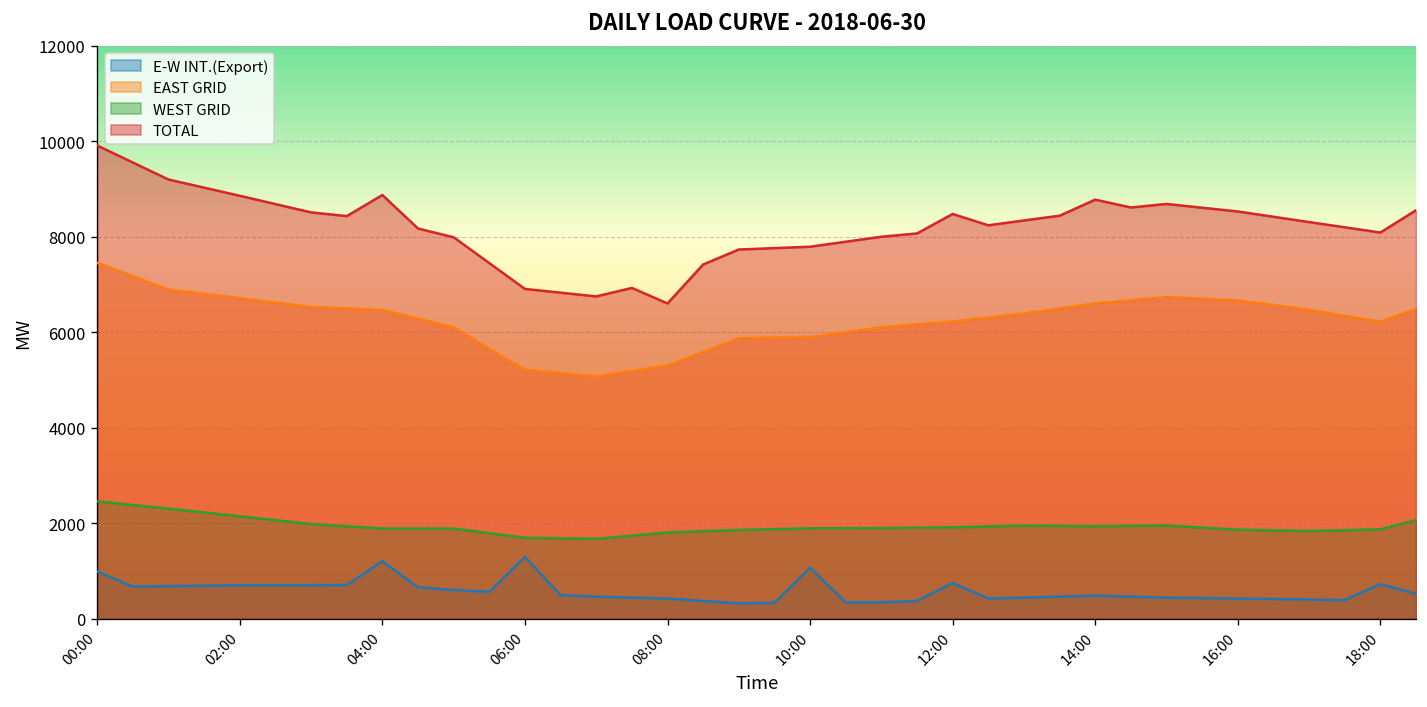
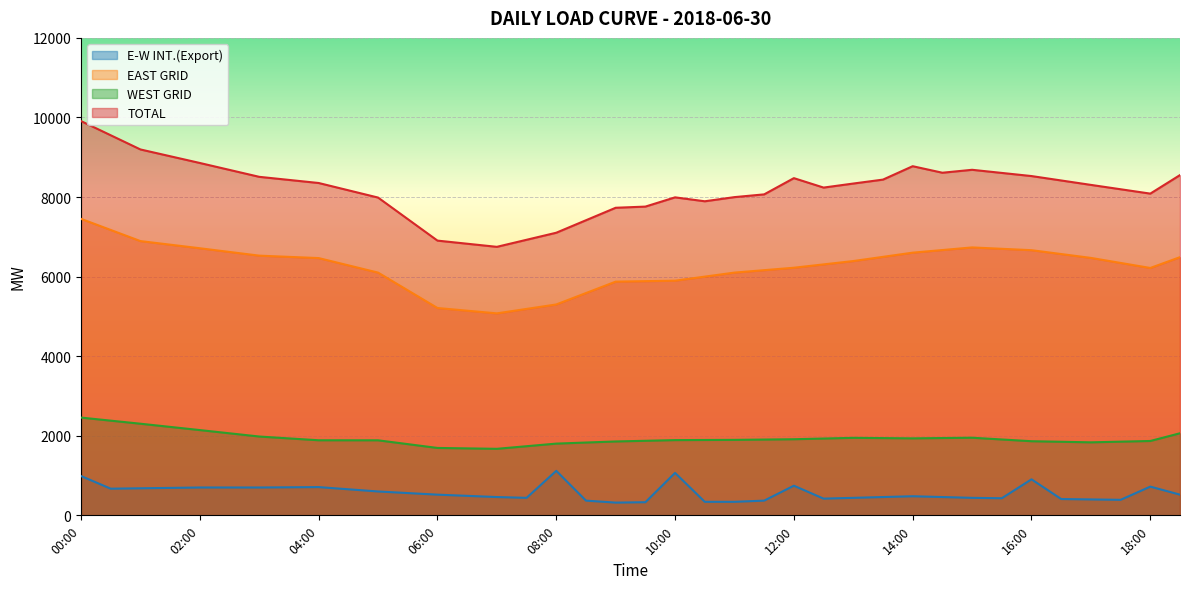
  {
    "E-W INT.(Export)": {
      "00:00": 1000,
      "02:00": 700,
-     "04:00": 1200,
-     "06:00": 1300,
-     "08:00": 400,
+     "04:00": 700,
+     "06:00": 500,
+     "08:00": 1100,
      "10:00": 1100,
      "12:00": 700,
      "14:00": 500,
-     "16:00": 400,
+     "16:00": 900,
      "18:00": 700
    },
    "EAST GRID": {
      "00:00": 7500,
      "02:00": 6700,
      "04:00": 6500,
      "06:00": 5200,
      "08:00": 5300,
      "10:00": 5900,
      "12:00": 6200,
      "14:00": 6600,
      "16:00": 6700,
      "18:00": 6200
    },
    "WEST GRID": {
      "00:00": 2500,
      "02:00": 2100,
      "04:00": 1900,
      "06:00": 1700,
      "08:00": 1800,
      "10:00": 1900,
      "12:00": 1900,
      "14:00": 1900,
      "16:00": 1900,
      "18:00": 1900
    },
    "TOTAL": {
      "00:00": 9900,
      "02:00": 8900,
-     "04:00": 8900,
+     "04:00": 8400,
      "06:00": 6900,
-     "08:00": 6600,
-     "10:00": 7800,
+     "08:00": 7100,
+     "10:00": 8000,
      "12:00": 8500,
      "14:00": 8800,
      "16:00": 8500,
      "18:00": 8100
    }
  }
